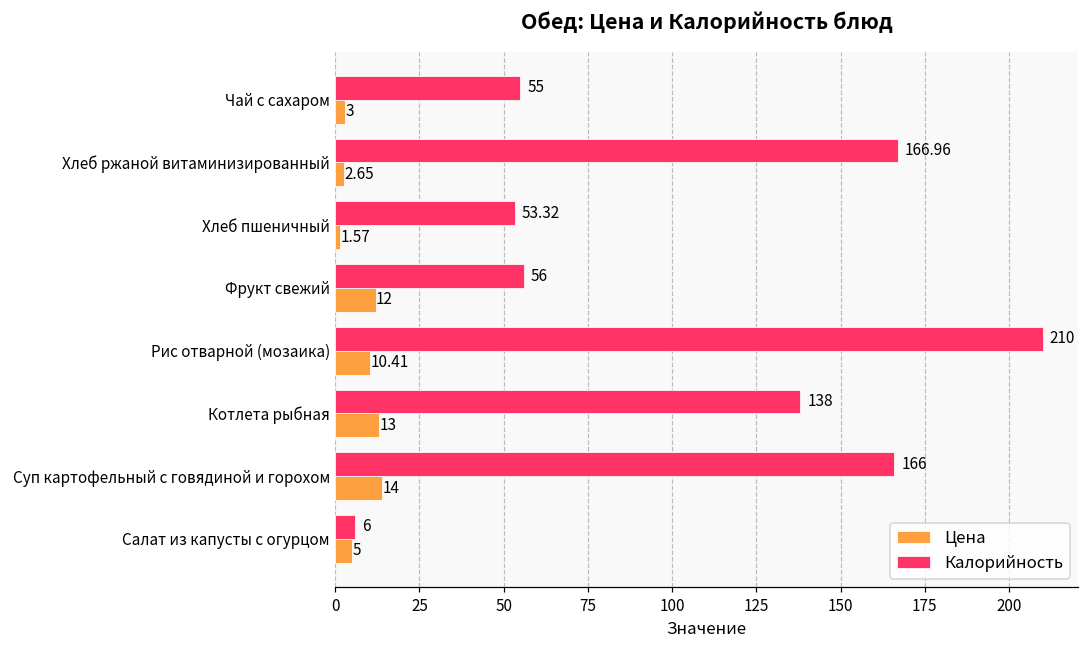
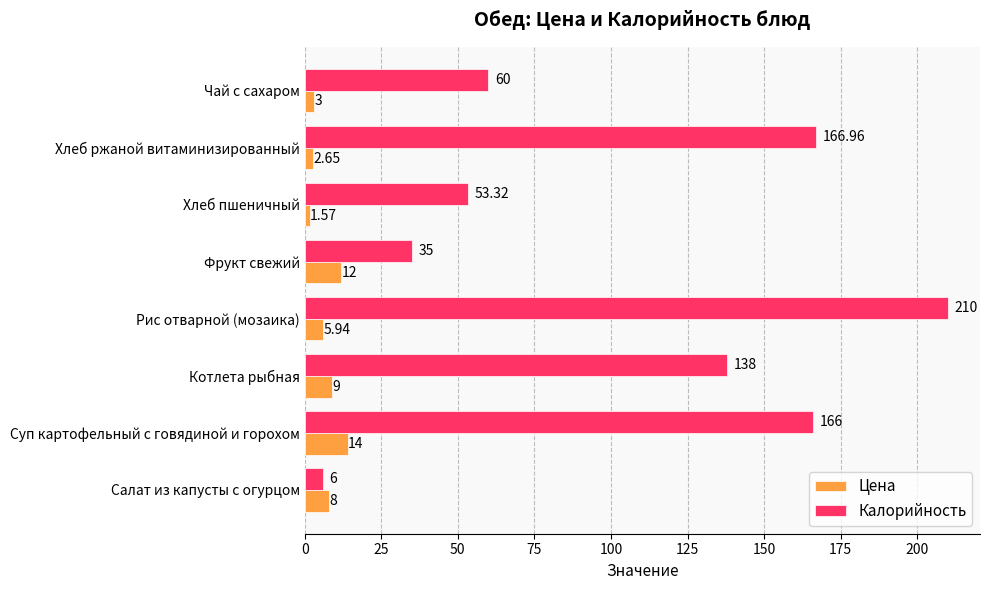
  {
    "Цена": {
      "Чай с сахаром": 3,
      "Хлеб ржаной витаминизированный": 2.65,
      "Хлеб пшеничный": 1.57,
      "Фрукт свежий": 12,
-     "Рис отварной (мозаика)": 10.41,
-     "Котлета рыбная": 13,
+     "Рис отварной (мозаика)": 5.94,
+     "Котлета рыбная": 9,
      "Суп картофельный с говядиной и горохом": 14,
-     "Салат из капусты с огурцом": 5
+     "Салат из капусты с огурцом": 8
    },
    "Калорийность": {
-     "Чай с сахаром": 55,
+     "Чай с сахаром": 60,
      "Хлеб ржаной витаминизированный": 166.96,
      "Хлеб пшеничный": 53.32,
-     "Фрукт свежий": 56,
+     "Фрукт свежий": 35,
      "Рис отварной (мозаика)": 210,
      "Котлета рыбная": 138,
      "Суп картофельный с говядиной и горохом": 166,
      "Салат из капусты с огурцом": 6
    }
  }
